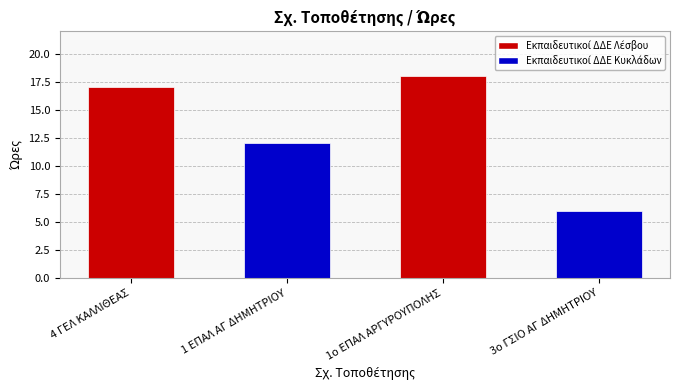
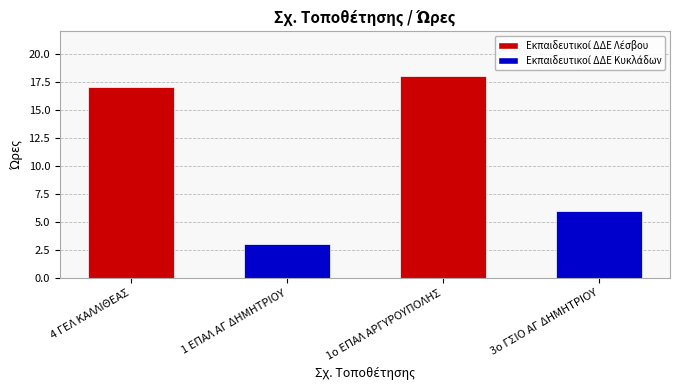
  {
    "4 ΓΕΛ ΚΑΛΛΙΘΕΑΣ": 17,
-   "1 ΕΠΑΛ ΑΓ ΔΗΜΗΤΡΙΟΥ": 12,
+   "1 ΕΠΑΛ ΑΓ ΔΗΜΗΤΡΙΟΥ": 3,
    "1ο ΕΠΑΛ ΑΡΓΥΡΟΥΠΟΛΗΣ": 18,
    "3ο ΓΣΙΟ ΑΓ ΔΗΜΗΤΡΙΟΥ": 6
  }
